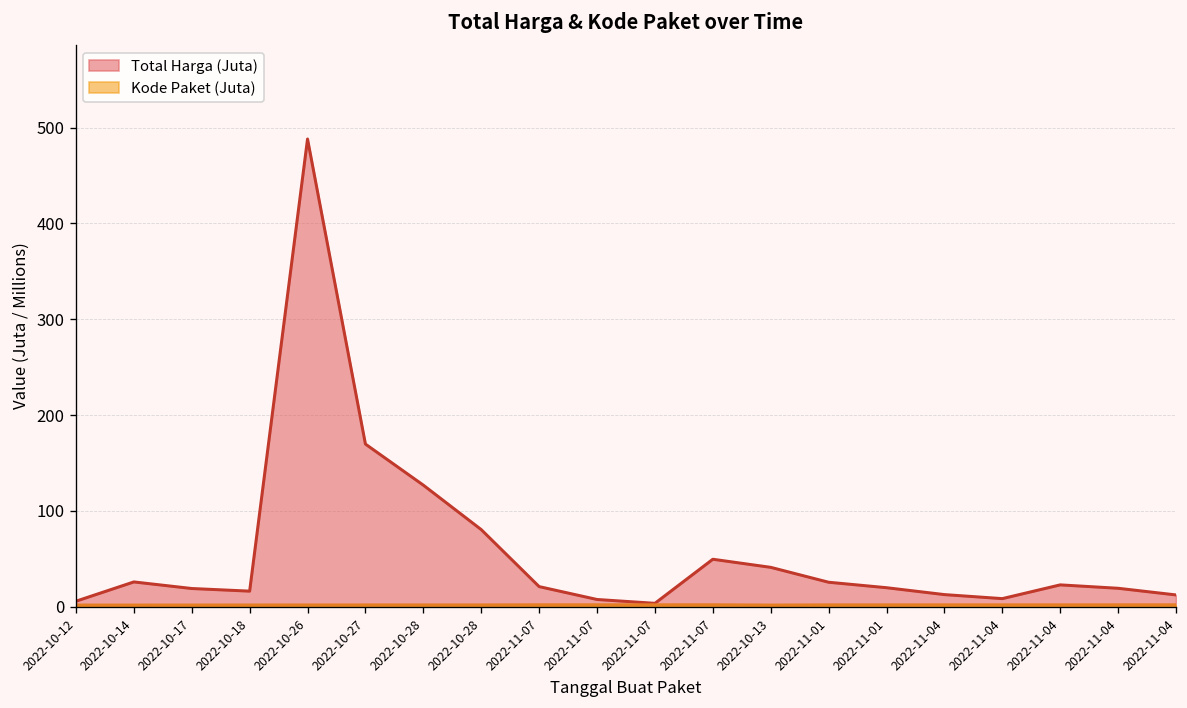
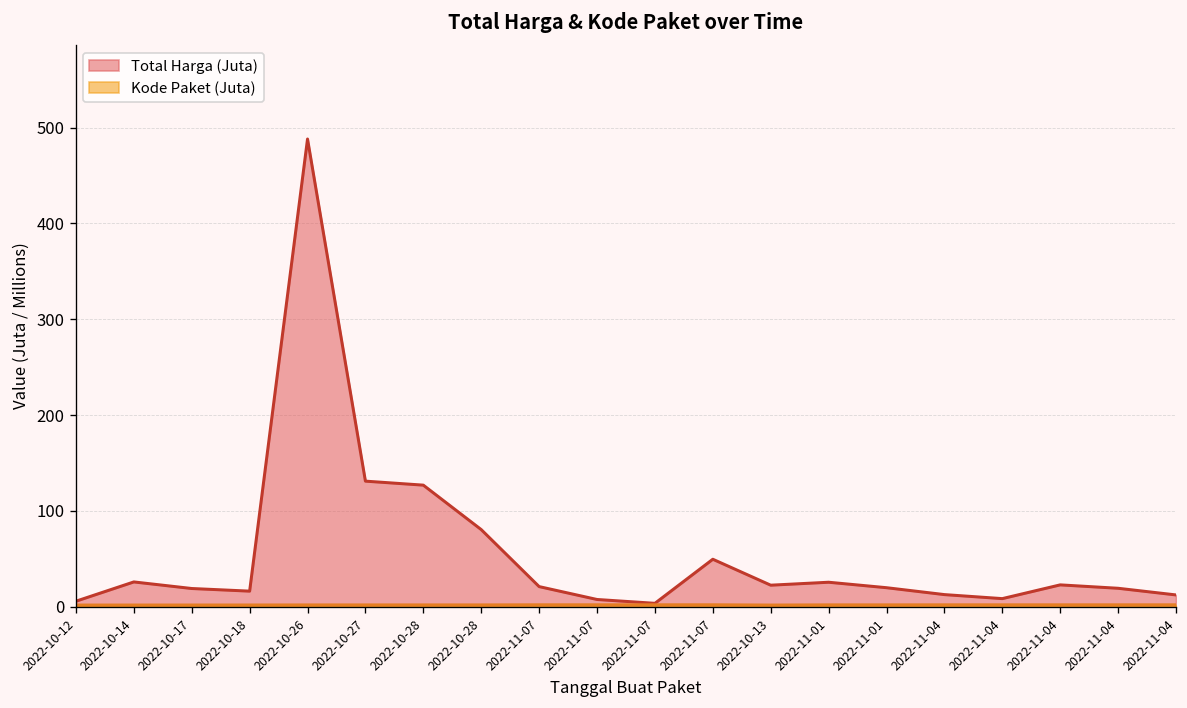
  {
    "Total Harga (Juta)": {
      "2022-10-12": 10,
      "2022-10-14": 30,
      "2022-10-17": 20,
      "2022-10-18": 20,
      "2022-10-26": 490,
-     "2022-10-27": 170,
-     "2022-10-13": 40
+     "2022-10-27": 130,
+     "2022-10-13": 20
    },
    "Kode Paket (Juta)": {
      "2022-10-12": 0,
      "2022-10-14": 0,
      "2022-10-17": 0,
      "2022-10-18": 0,
      "2022-10-26": 0,
      "2022-10-27": 0,
      "2022-10-13": 0
    }
  }
